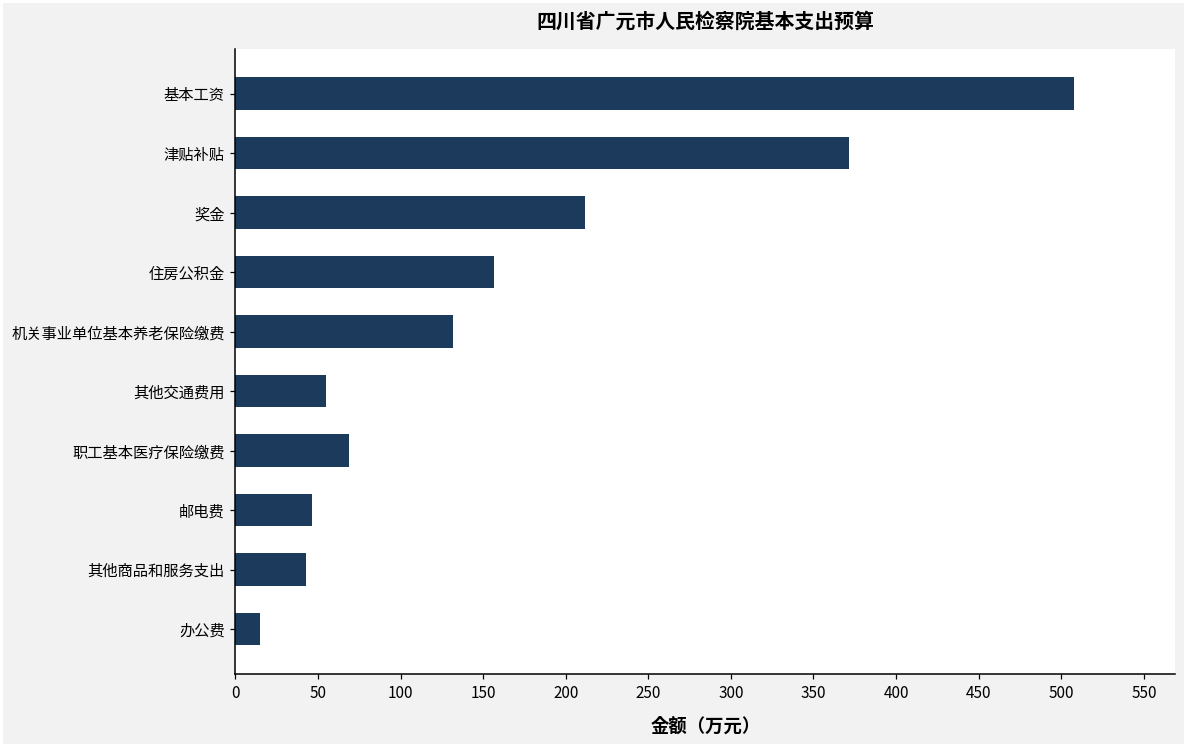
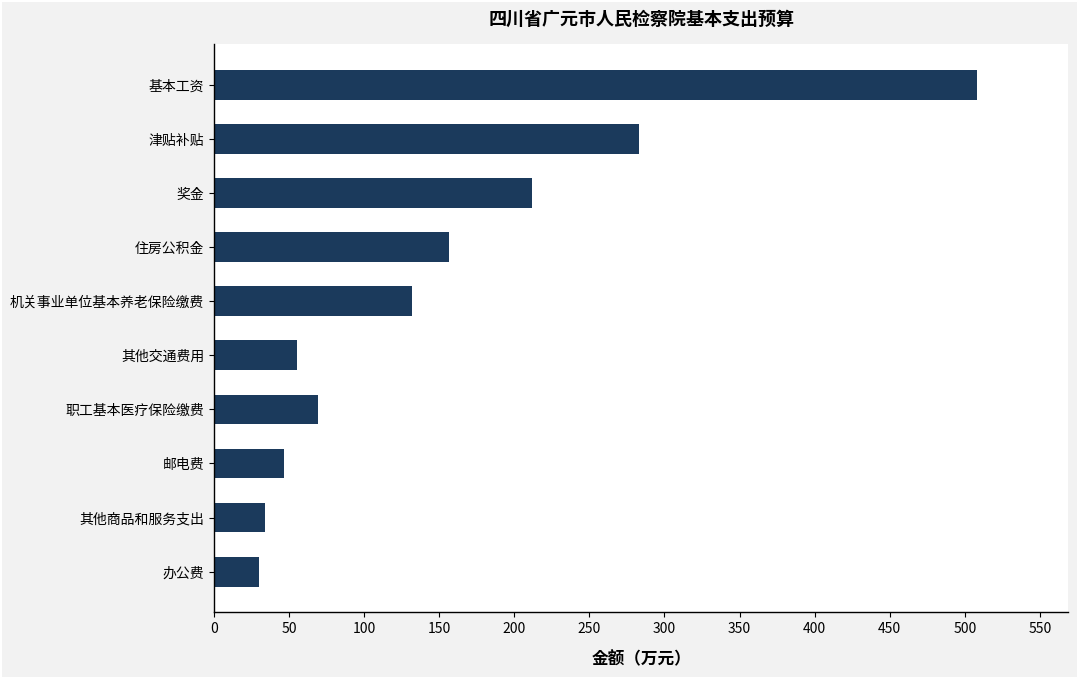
  {
    "基本工资": 508,
-   "津贴补贴": 372,
+   "津贴补贴": 283,
    "奖金": 212,
    "住房公积金": 157,
    "机关事业单位基本养老保险缴费": 132,
    "其他交通费用": 55,
    "职工基本医疗保险缴费": 69,
    "邮电费": 47,
-   "其他商品和服务支出": 43,
-   "办公费": 15
+   "其他商品和服务支出": 34,
+   "办公费": 30
  }
